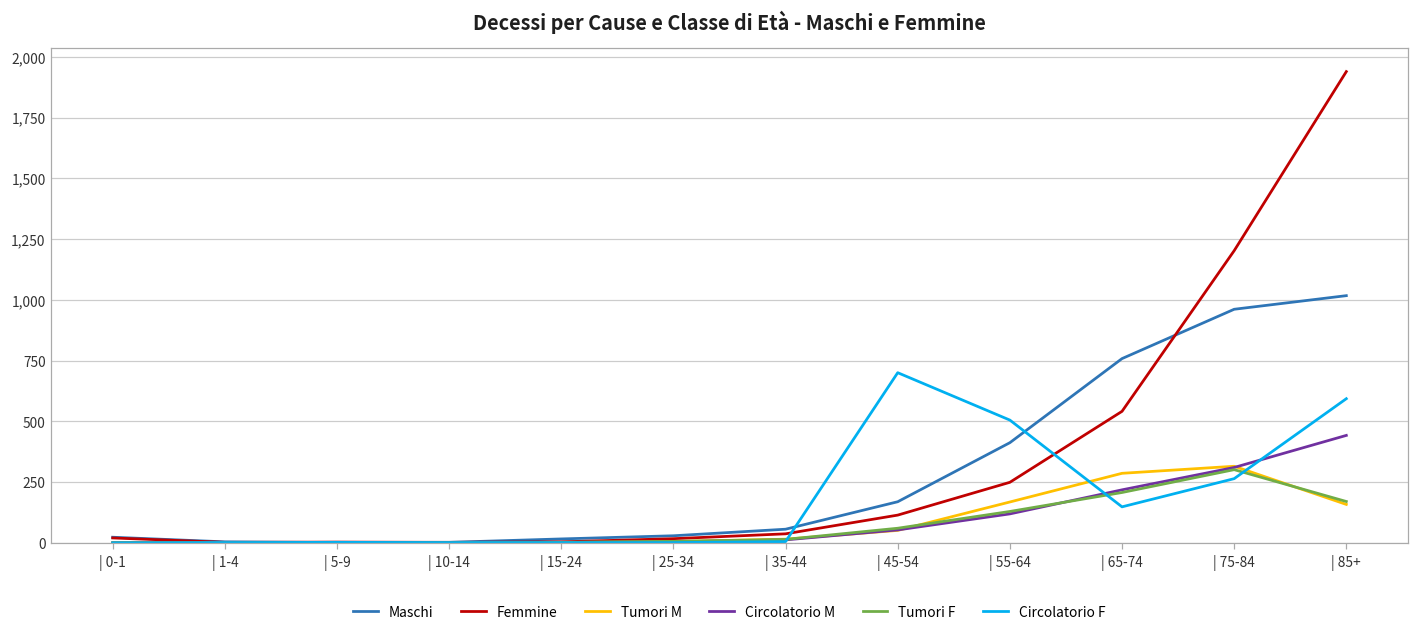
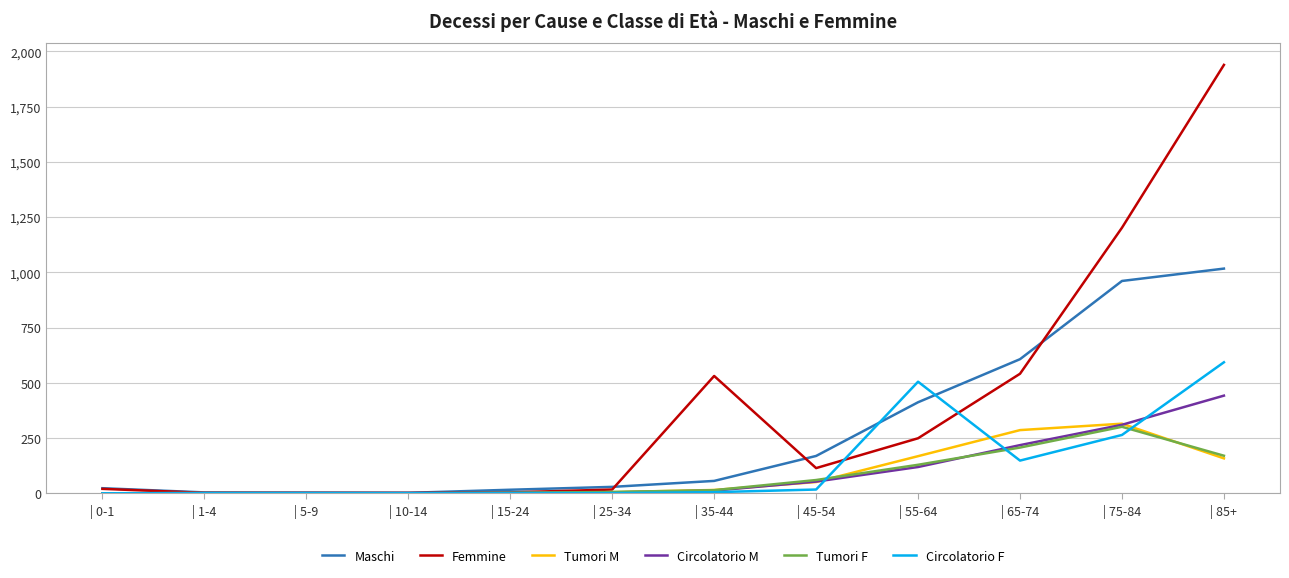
  {
    "Maschi": {
      "| 15-24": "20",
      "| 25-34": "30",
      "| 35-44": "60",
      "| 45-54": "170",
      "| 55-64": "410",
-     "| 65-74": "760",
+     "| 65-74": "610",
      "| 75-84": "960",
      "| 85+": "1,020"
    },
    "Femmine": {
-     "| 35-44": "40",
+     "| 35-44": "530",
      "| 45-54": "110",
      "| 55-64": "250",
      "| 65-74": "540",
      "| 75-84": "1,200",
      "| 85+": "1,940"
    },
    "Tumori M": {
      "| 55-64": "170",
      "| 65-74": "290",
      "| 85+": "160"
    },
    "Circolatorio M": {
      "| 85+": "440"
    },
    "Tumori F": {
      "| 85+": "170"
    },
    "Circolatorio F": {
-     "| 45-54": "700",
+     "| 45-54": "20",
      "| 55-64": "510",
      "| 65-74": "150",
      "| 75-84": "260",
      "| 85+": "590"
    }
  }
